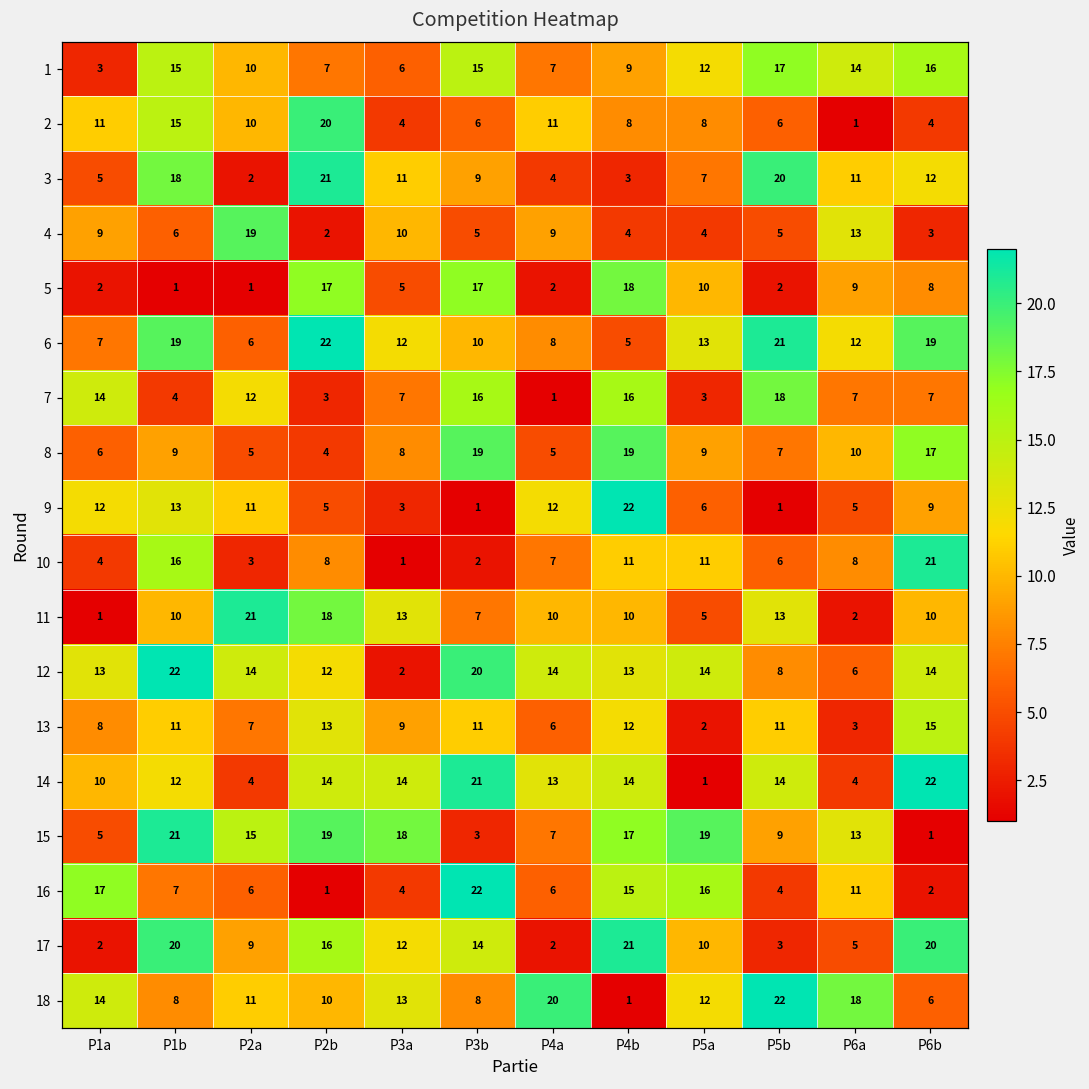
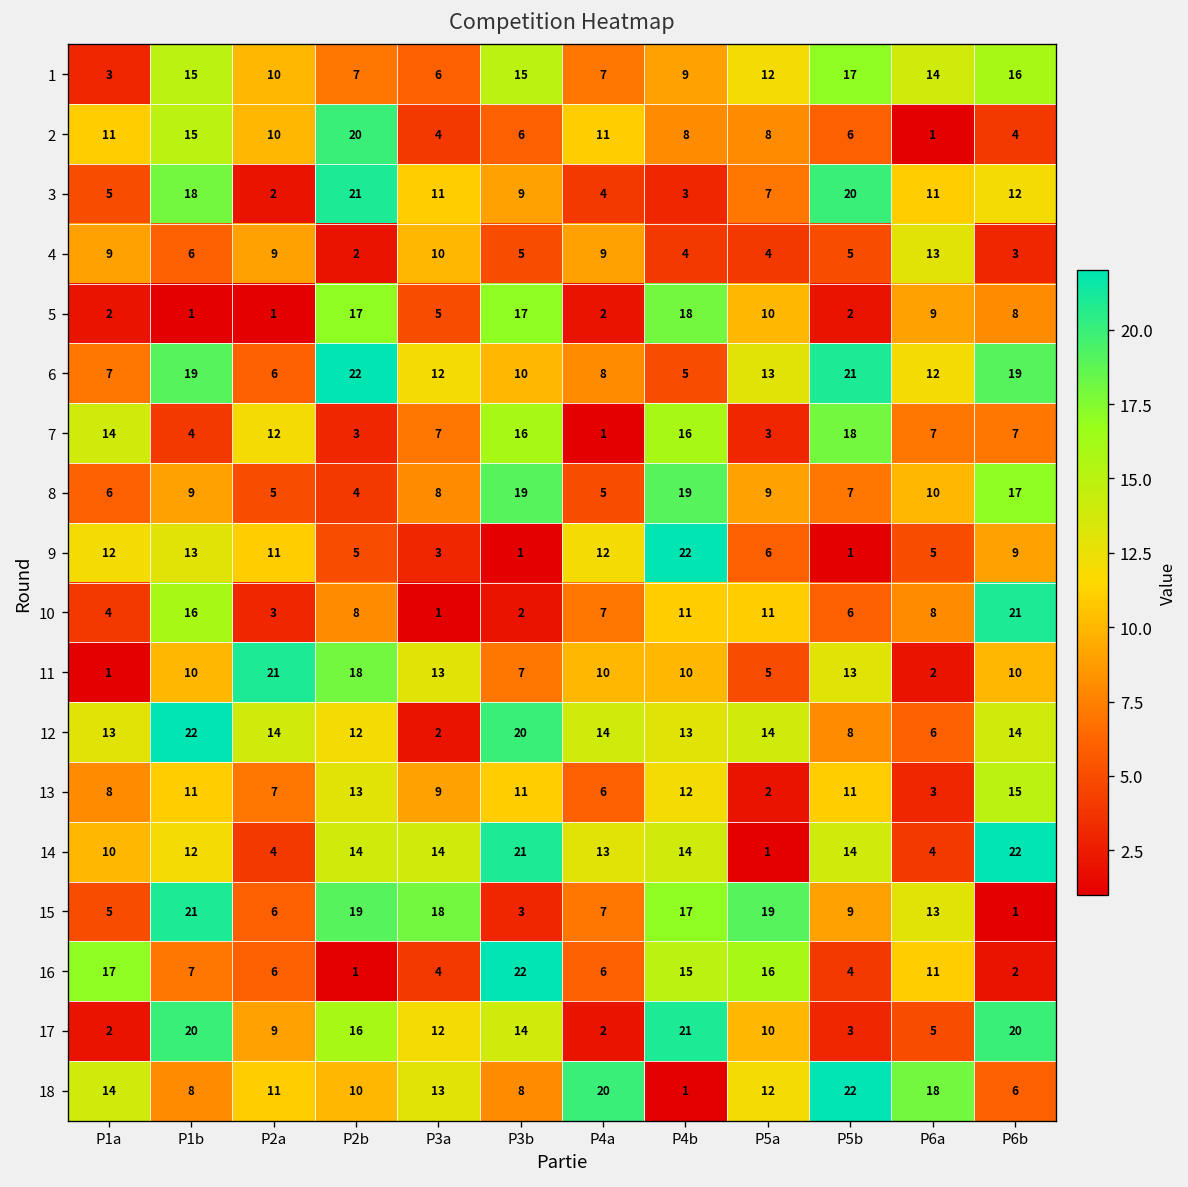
  {
    "4": {
      "P1a": 9,
      "P1b": 6,
-     "P2a": 19,
+     "P2a": 9,
      "P2b": 2,
      "P3a": 10,
      "P3b": 5,
      "P4a": 9,
      "P4b": 4,
      "P5a": 4,
      "P5b": 5,
      "P6a": 13,
      "P6b": 3
    },
    "15": {
      "P1a": 5,
      "P1b": 21,
-     "P2a": 15,
+     "P2a": 6,
      "P2b": 19,
      "P3a": 18,
      "P3b": 3,
      "P4a": 7,
      "P4b": 17,
      "P5a": 19,
      "P5b": 9,
      "P6a": 13,
      "P6b": 1
    }
  }
